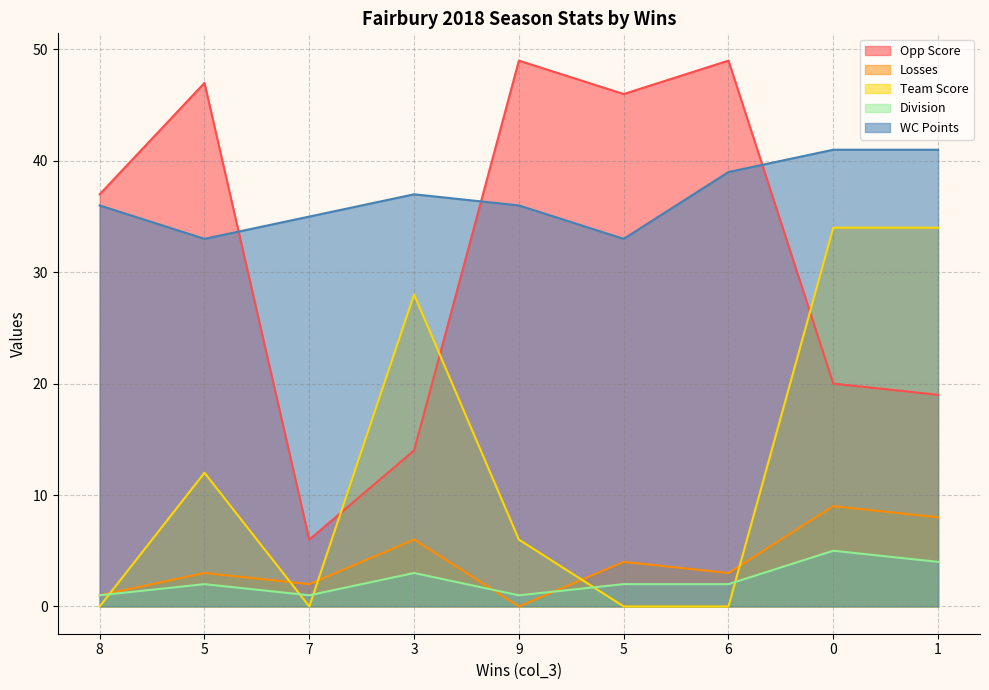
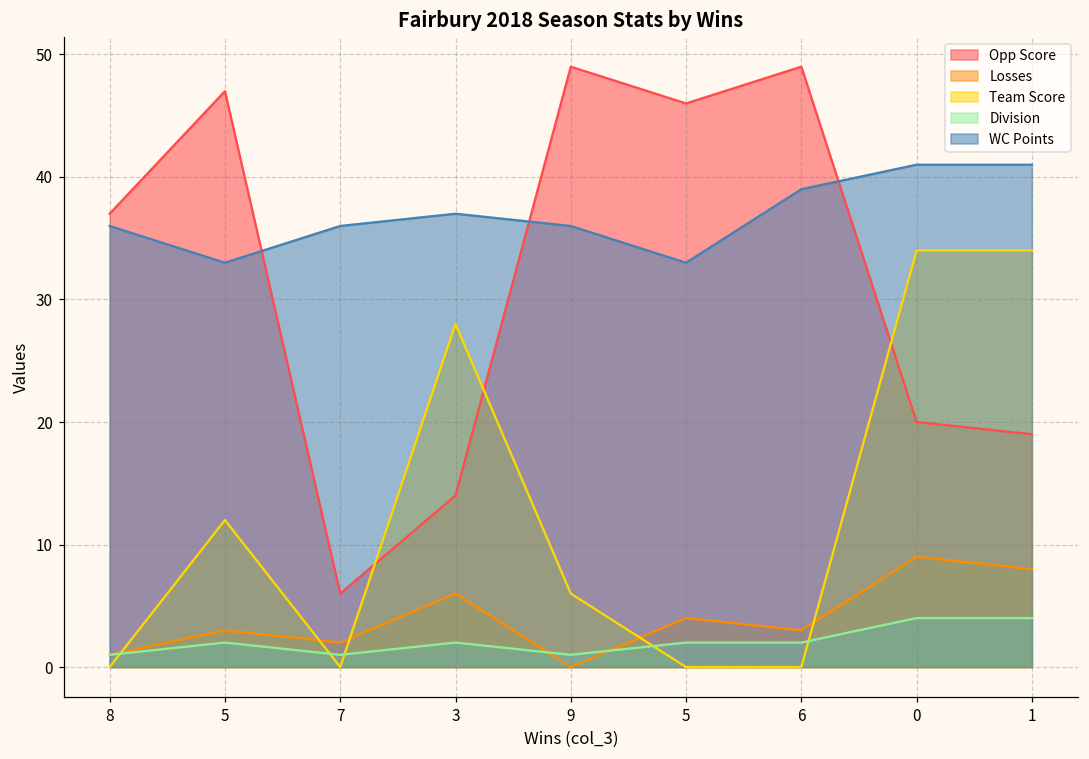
  {
    "Opp Score": {
      "8": 37,
      "7": 6,
      "3": 14,
      "9": 49,
      "6": 49,
      "0": 20,
      "1": 19
    },
    "Division": {
      "7": 1,
-     "3": 3,
+     "3": 2,
      "9": 1,
      "6": 2,
-     "0": 5,
+     "0": 4,
      "1": 4
    },
    "WC Points": {
      "8": 36,
-     "7": 35,
+     "7": 36,
      "3": 37,
      "9": 36,
      "6": 39,
      "0": 41,
      "1": 41
    }
  }
